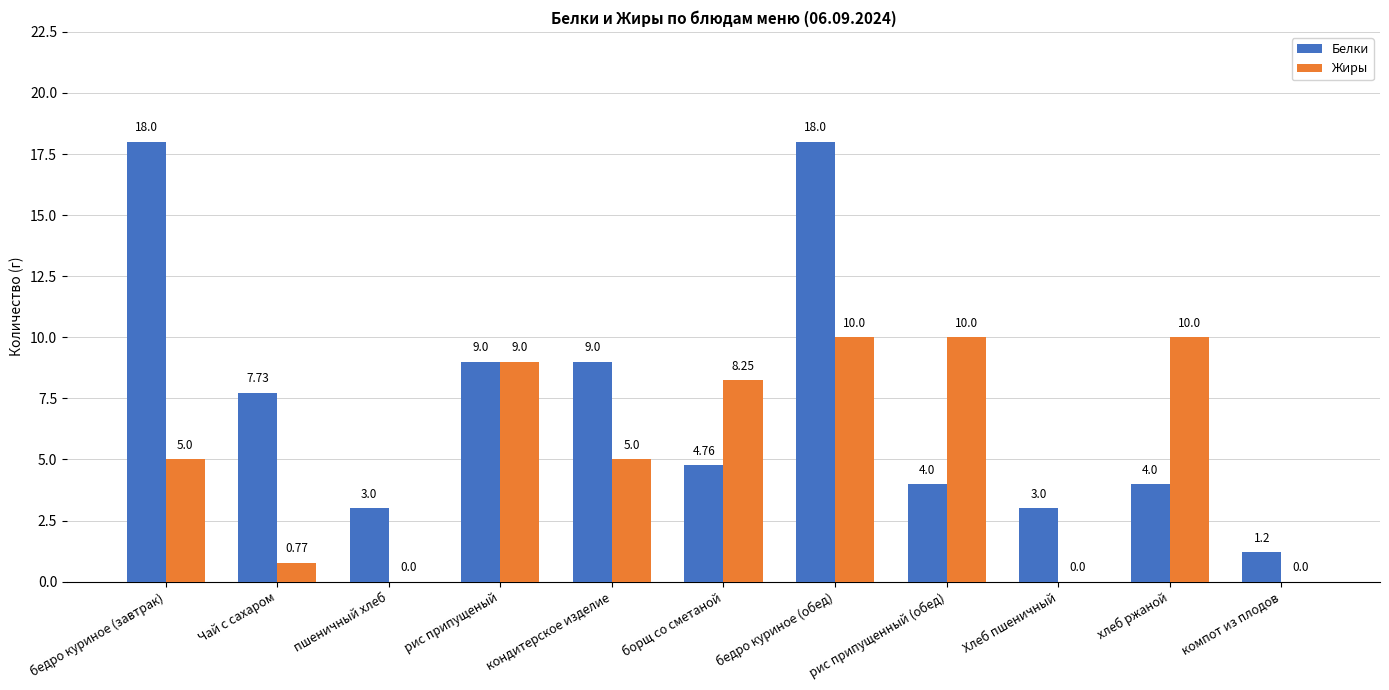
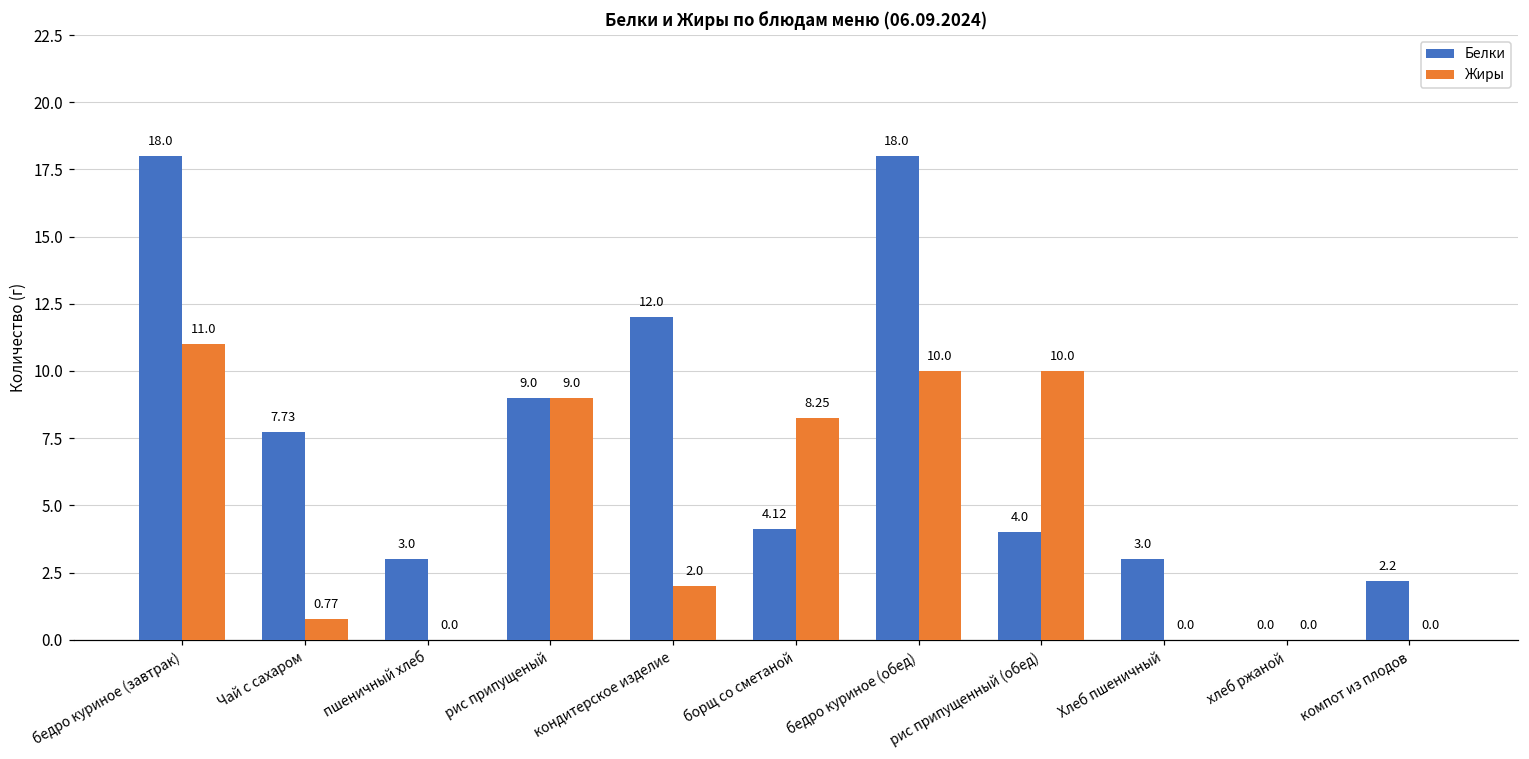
  {
    "Белки": {
      "бедро куриное (завтрак)": 18.0,
      "Чай с сахаром": 7.73,
      "пшеничный хлеб": 3.0,
      "рис припущеный": 9.0,
-     "кондитерское изделие": 9.0,
-     "борщ со сметаной": 4.76,
+     "кондитерское изделие": 12.0,
+     "борщ со сметаной": 4.12,
      "бедро куриное (обед)": 18.0,
      "рис припущенный (обед)": 4.0,
      "Хлеб пшеничный": 3.0,
-     "хлеб ржаной": 4.0,
-     "компот из плодов": 1.2
+     "хлеб ржаной": 0.0,
+     "компот из плодов": 2.2
    },
    "Жиры": {
-     "бедро куриное (завтрак)": 5.0,
+     "бедро куриное (завтрак)": 11.0,
      "Чай с сахаром": 0.77,
      "пшеничный хлеб": 0.0,
      "рис припущеный": 9.0,
-     "кондитерское изделие": 5.0,
+     "кондитерское изделие": 2.0,
      "борщ со сметаной": 8.25,
      "бедро куриное (обед)": 10.0,
      "рис припущенный (обед)": 10.0,
      "Хлеб пшеничный": 0.0,
-     "хлеб ржаной": 10.0,
+     "хлеб ржаной": 0.0,
      "компот из плодов": 0.0
    }
  }
